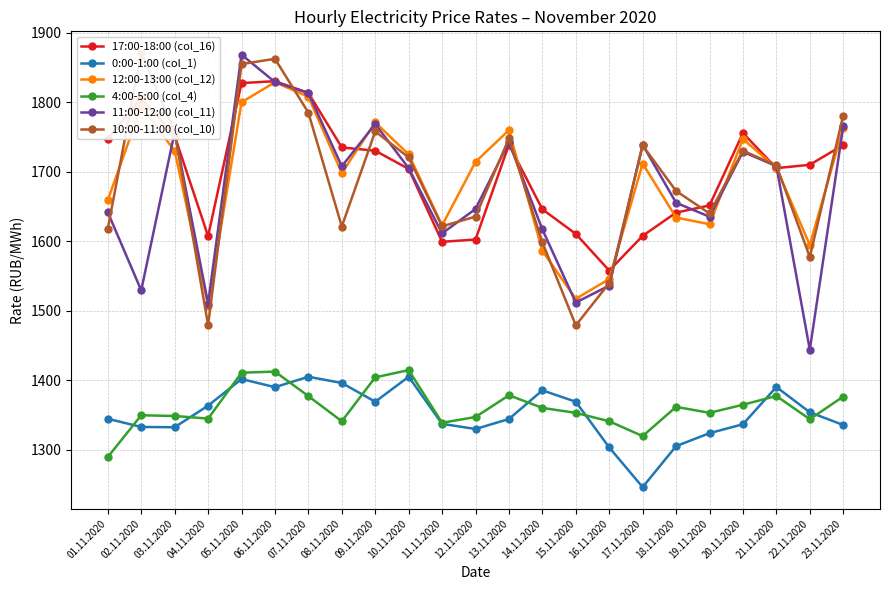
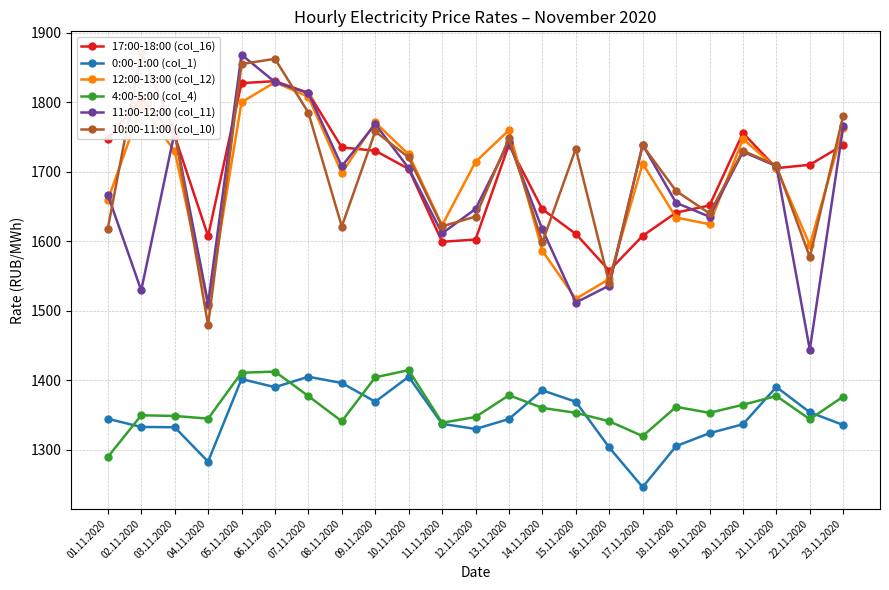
  {
    "17:00-18:00 (col_16)": {
      "04.11.2020": 1610,
      "05.11.2020": 1830,
      "08.11.2020": 1740,
      "09.11.2020": 1730,
      "11.11.2020": 1600,
      "12.11.2020": 1600,
      "14.11.2020": 1650,
      "15.11.2020": 1610,
      "16.11.2020": 1560,
      "17.11.2020": 1610,
      "18.11.2020": 1640,
      "19.11.2020": 1650,
      "20.11.2020": 1760,
      "22.11.2020": 1710,
      "23.11.2020": 1740
    },
    "0:00-1:00 (col_1)": {
      "01.11.2020": 1340,
      "02.11.2020": 1330,
      "03.11.2020": 1330,
-     "04.11.2020": 1360,
+     "04.11.2020": 1280,
      "05.11.2020": 1400,
      "06.11.2020": 1390,
      "07.11.2020": 1410,
      "08.11.2020": 1400,
      "09.11.2020": 1370,
      "10.11.2020": 1410,
      "12.11.2020": 1330,
      "13.11.2020": 1340,
      "14.11.2020": 1390,
      "15.11.2020": 1370,
      "16.11.2020": 1300,
      "17.11.2020": 1250,
      "18.11.2020": 1310,
      "19.11.2020": 1320,
      "20.11.2020": 1340,
      "21.11.2020": 1390,
      "22.11.2020": 1350,
      "23.11.2020": 1340
    },
    "12:00-13:00 (col_12)": {
      "01.11.2020": 1660,
      "03.11.2020": 1730,
      "05.11.2020": 1800,
      "07.11.2020": 1810,
      "08.11.2020": 1700,
      "10.11.2020": 1720,
      "12.11.2020": 1710,
      "13.11.2020": 1760,
      "14.11.2020": 1590,
      "15.11.2020": 1520,
      "16.11.2020": 1550,
      "17.11.2020": 1710,
      "18.11.2020": 1630,
      "19.11.2020": 1620,
      "20.11.2020": 1750,
      "22.11.2020": 1590
    },
    "4:00-5:00 (col_4)": {
      "01.11.2020": 1290,
      "02.11.2020": 1350,
      "03.11.2020": 1350,
      "04.11.2020": 1350,
      "05.11.2020": 1410,
      "06.11.2020": 1410,
      "07.11.2020": 1380,
      "08.11.2020": 1340,
      "09.11.2020": 1400,
      "10.11.2020": 1410,
      "12.11.2020": 1350,
      "13.11.2020": 1380,
      "14.11.2020": 1360,
      "15.11.2020": 1350,
      "16.11.2020": 1340,
      "17.11.2020": 1320,
      "18.11.2020": 1360,
      "19.11.2020": 1350,
      "20.11.2020": 1370,
      "21.11.2020": 1380,
      "22.11.2020": 1340,
      "23.11.2020": 1380
    },
    "11:00-12:00 (col_11)": {
-     "01.11.2020": 1640,
+     "01.11.2020": 1670,
      "02.11.2020": 1530,
      "05.11.2020": 1870,
      "08.11.2020": 1710,
      "11.11.2020": 1610,
      "12.11.2020": 1650,
      "14.11.2020": 1620,
      "15.11.2020": 1510,
      "18.11.2020": 1660,
      "19.11.2020": 1640,
      "22.11.2020": 1440
    },
    "10:00-11:00 (col_10)": {
      "01.11.2020": 1620,
      "04.11.2020": 1480,
      "05.11.2020": 1850,
      "06.11.2020": 1860,
      "07.11.2020": 1790,
      "08.11.2020": 1620,
      "09.11.2020": 1760,
      "10.11.2020": 1720,
      "12.11.2020": 1640,
      "13.11.2020": 1750,
      "14.11.2020": 1600,
-     "15.11.2020": 1480,
+     "15.11.2020": 1730,
      "18.11.2020": 1670,
      "19.11.2020": 1640,
      "22.11.2020": 1580,
      "23.11.2020": 1780
    }
  }
